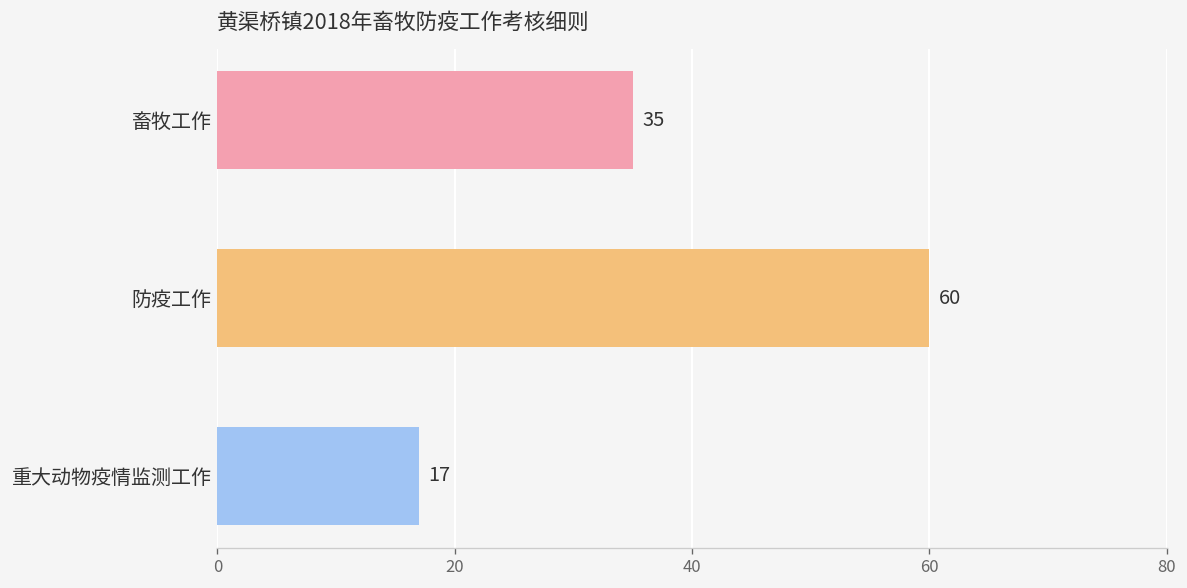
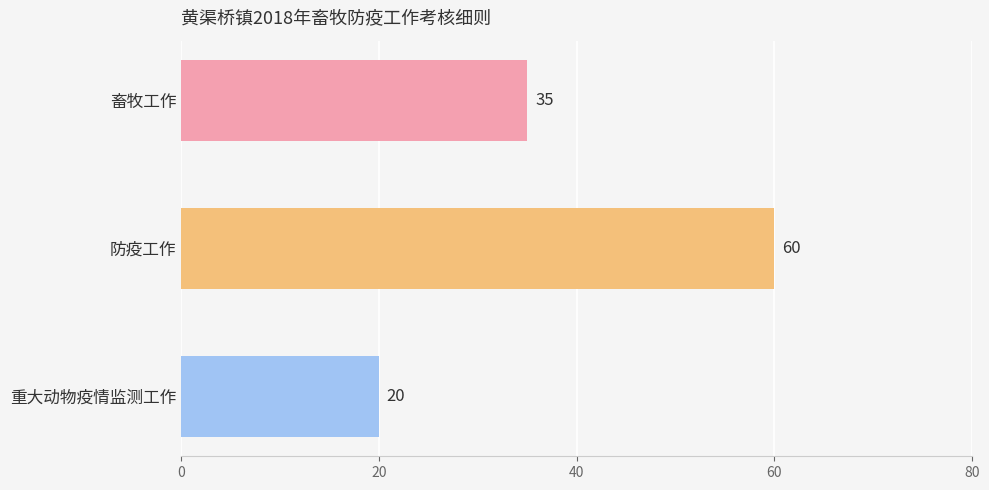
  {
    "畜牧工作": 35,
    "防疫工作": 60,
-   "重大动物疫情监测工作": 17
+   "重大动物疫情监测工作": 20
  }
